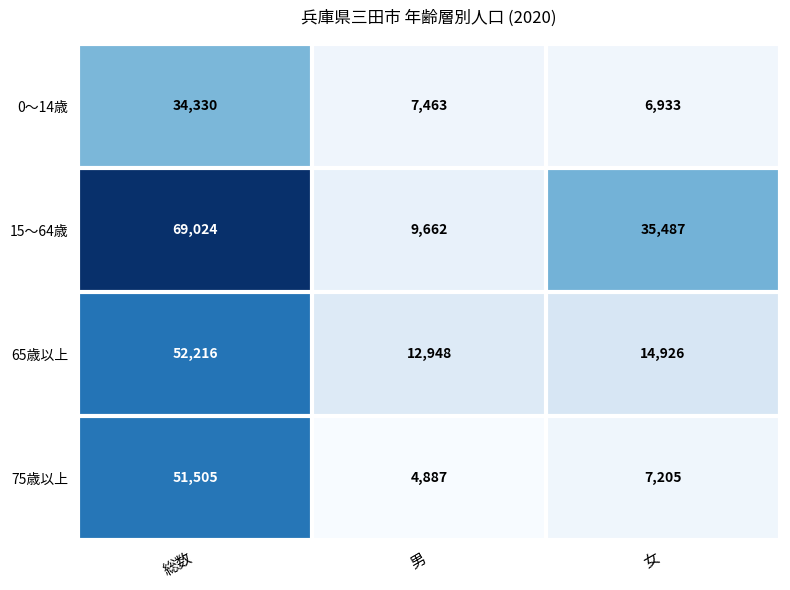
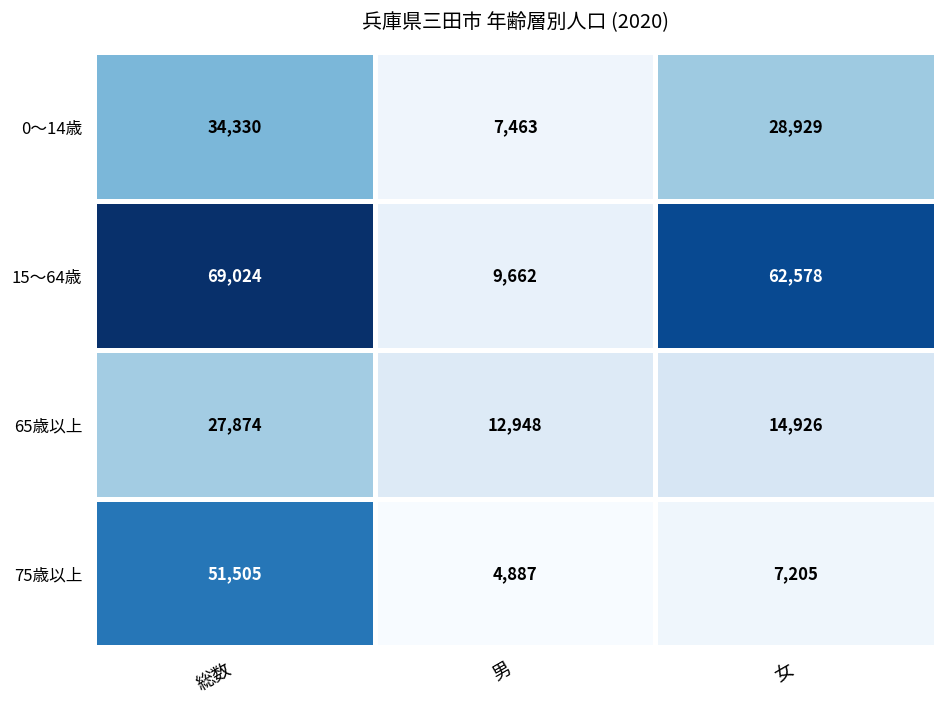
  {
    "0～14歳": {
      "総数": "34,330",
      "男": "7,463",
-     "女": "6,933"
+     "女": "28,929"
    },
    "15～64歳": {
      "総数": "69,024",
      "男": "9,662",
-     "女": "35,487"
+     "女": "62,578"
    },
    "65歳以上": {
-     "総数": "52,216",
+     "総数": "27,874",
      "男": "12,948",
      "女": "14,926"
    },
    "75歳以上": {
      "総数": "51,505",
      "男": "4,887",
      "女": "7,205"
    }
  }
